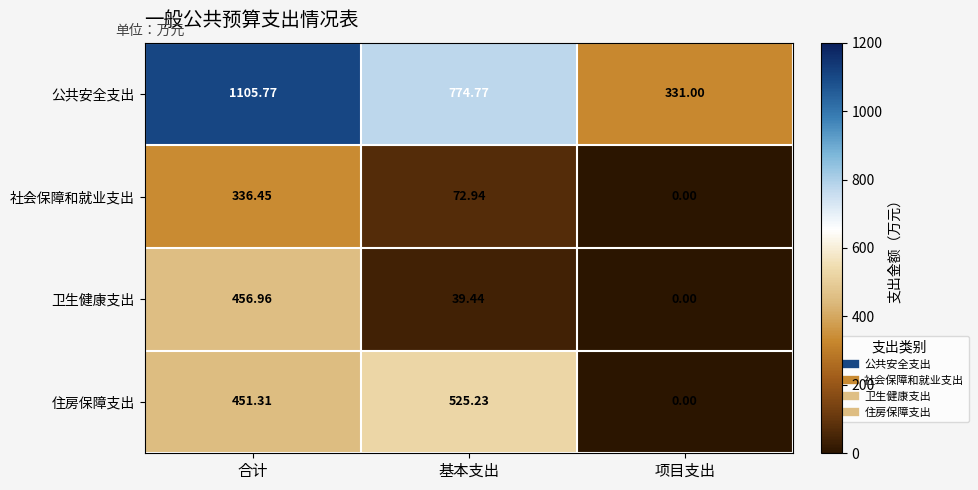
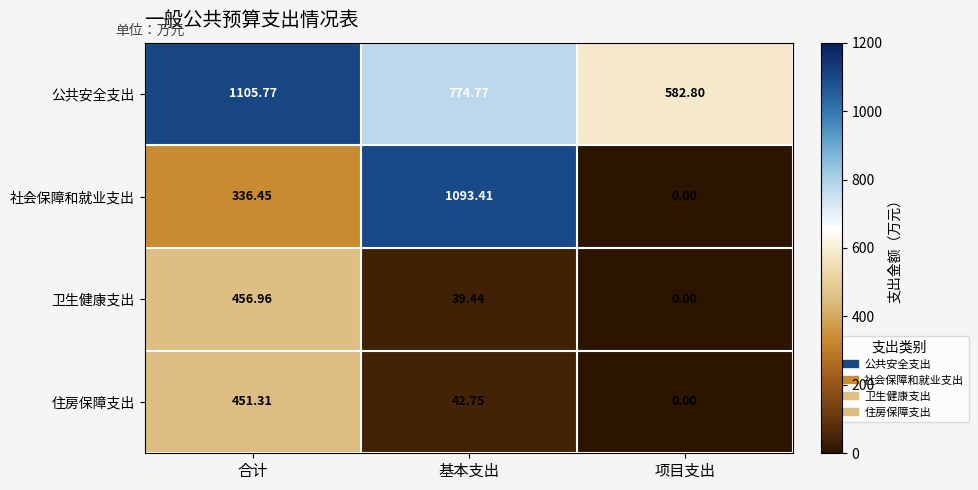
  {
    "公共安全支出": {
      "合计": 1105.77,
      "基本支出": 774.77,
-     "项目支出": 331.00
+     "项目支出": 582.80
    },
    "社会保障和就业支出": {
      "合计": 336.45,
-     "基本支出": 72.94
+     "基本支出": 1093.41
    },
    "卫生健康支出": {
      "合计": 456.96,
      "基本支出": 39.44
    },
    "住房保障支出": {
      "合计": 451.31,
-     "基本支出": 525.23
+     "基本支出": 42.75
    }
  }
